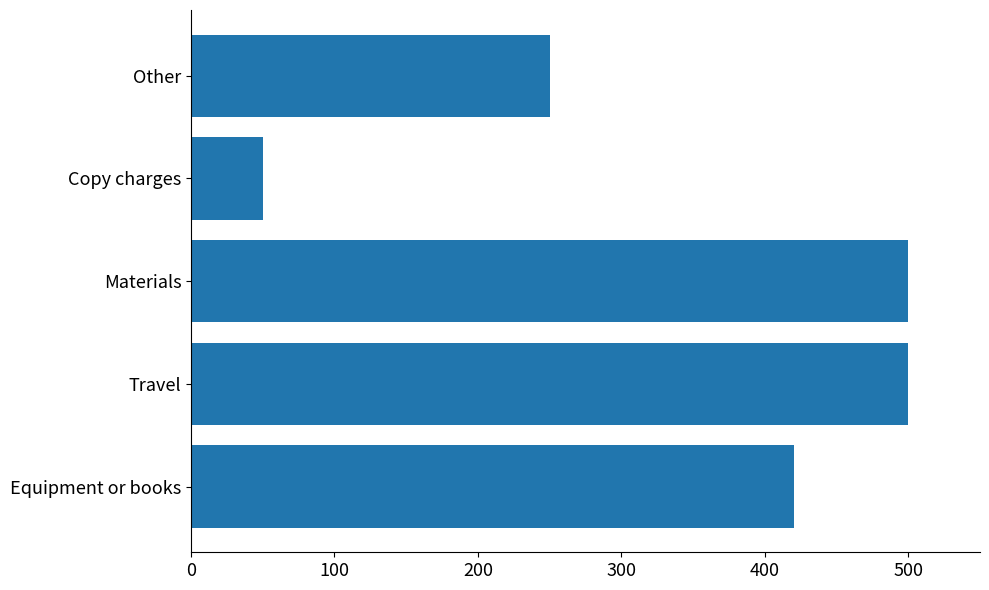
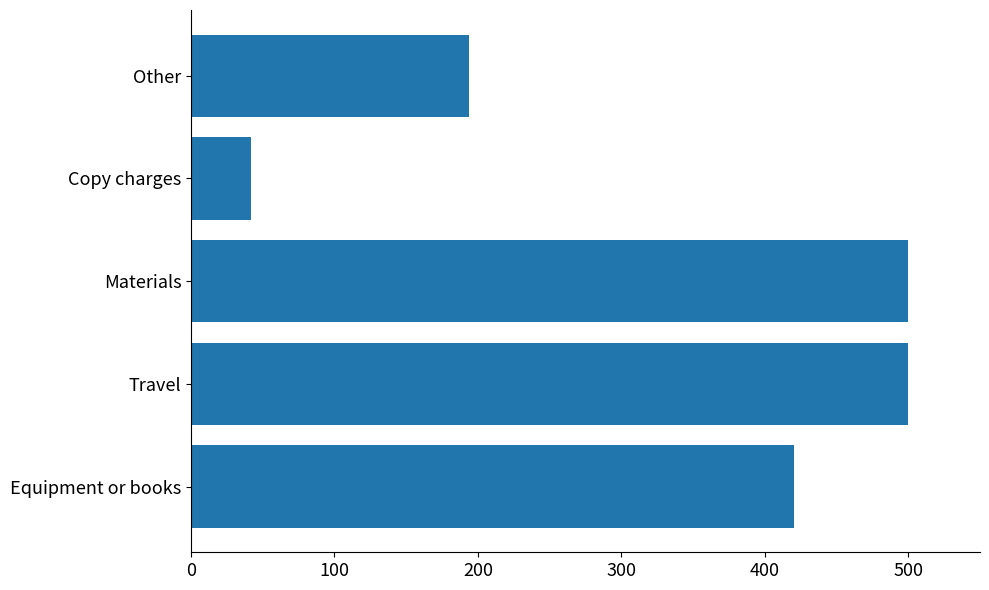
  {
-   "Other": 250,
-   "Copy charges": 50,
+   "Other": 194,
+   "Copy charges": 42,
    "Materials": 500,
    "Travel": 500,
    "Equipment or books": 420
  }
